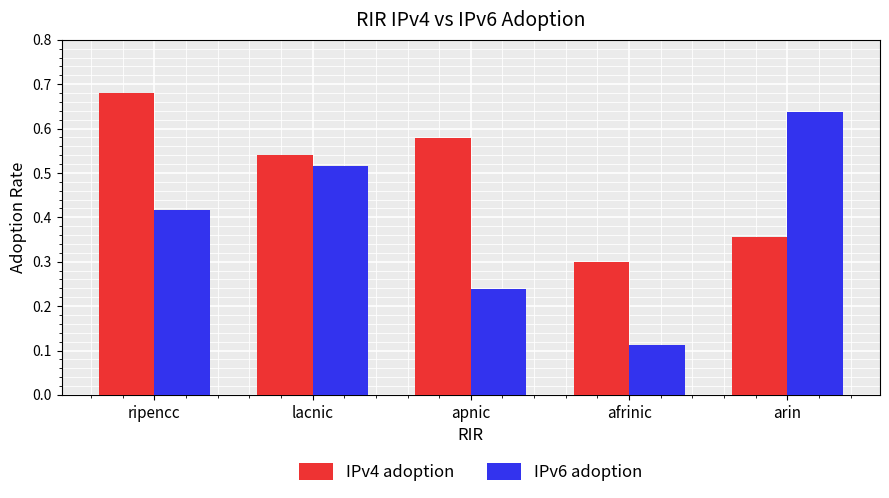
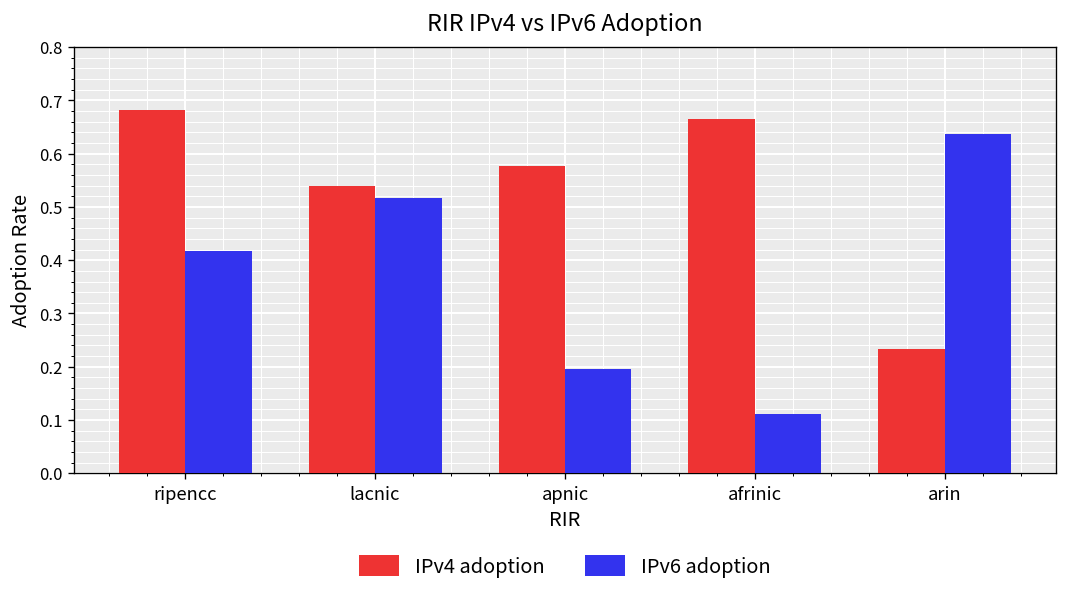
  {
    "IPv4 adoption": {
      "ripencc": 0.68,
      "lacnic": 0.54,
      "apnic": 0.58,
-     "afrinic": 0.30,
-     "arin": 0.36
+     "afrinic": 0.67,
+     "arin": 0.23
    },
    "IPv6 adoption": {
      "ripencc": 0.42,
      "lacnic": 0.52,
-     "apnic": 0.24,
+     "apnic": 0.20,
      "afrinic": 0.11,
      "arin": 0.64
    }
  }
